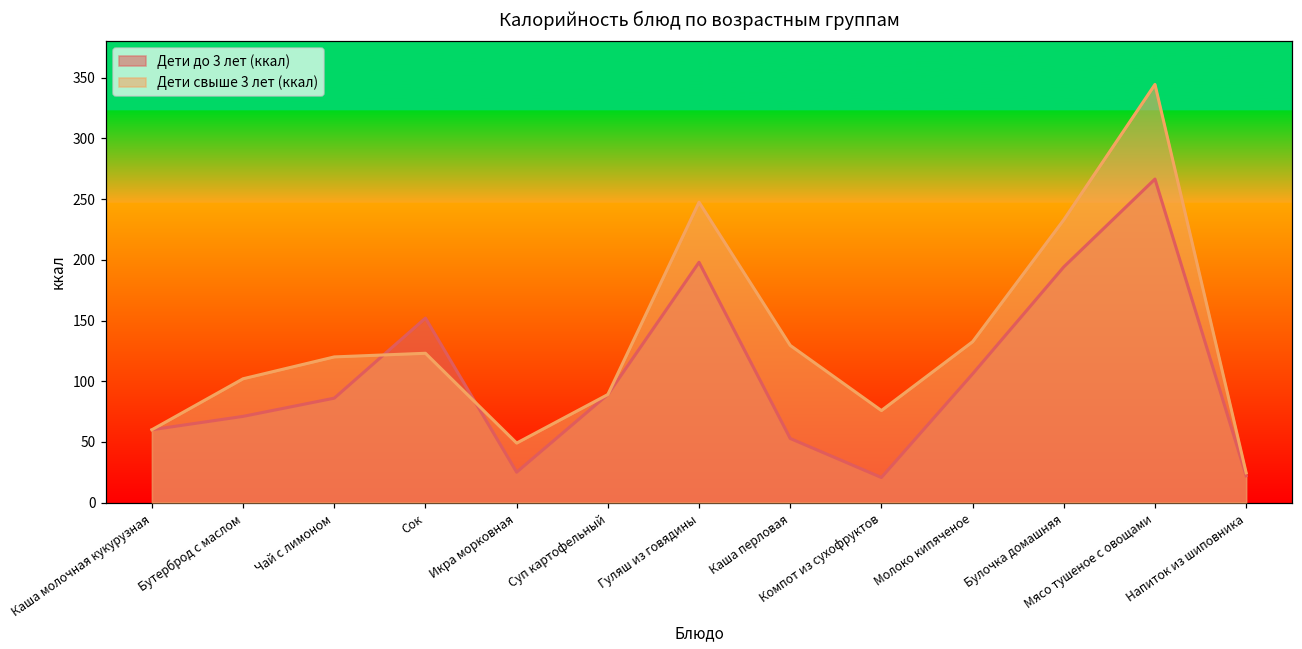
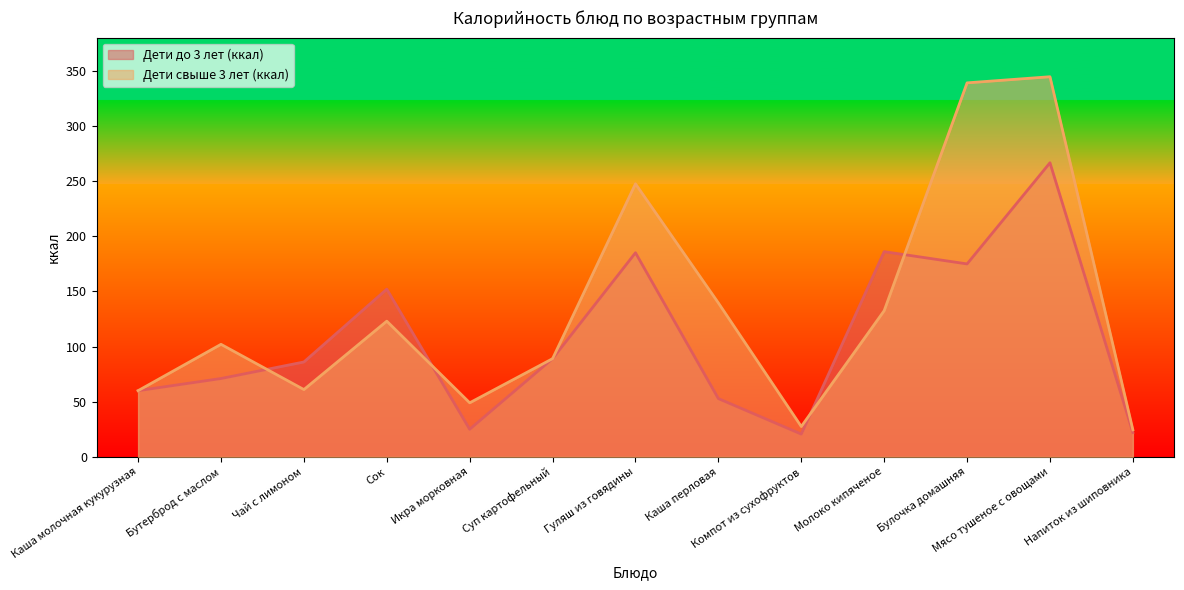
  {
    "Дети до 3 лет (ккал)": {
      "Бутерброд с маслом": 71,
      "Чай с лимоном": 86,
      "Сок": 152,
      "Икра морковная": 25,
-     "Гуляш из говядины": 198,
+     "Гуляш из говядины": 185,
      "Каша перловая": 53,
      "Компот из сухофруктов": 21,
-     "Молоко кипяченое": 106,
-     "Булочка домашняя": 194,
+     "Молоко кипяченое": 186,
+     "Булочка домашняя": 175,
      "Мясо тушеное с овощами": 267,
      "Напиток из шиповника": 22
    },
    "Дети свыше 3 лет (ккал)": {
      "Бутерброд с маслом": 102,
-     "Чай с лимоном": 120,
+     "Чай с лимоном": 61,
      "Сок": 123,
      "Икра морковная": 49,
      "Гуляш из говядины": 248,
-     "Каша перловая": 130,
-     "Компот из сухофруктов": 76,
+     "Каша перловая": 140,
+     "Компот из сухофруктов": 28,
      "Молоко кипяченое": 133,
-     "Булочка домашняя": 233,
+     "Булочка домашняя": 339,
      "Мясо тушеное с овощами": 345,
      "Напиток из шиповника": 25
    }
  }
